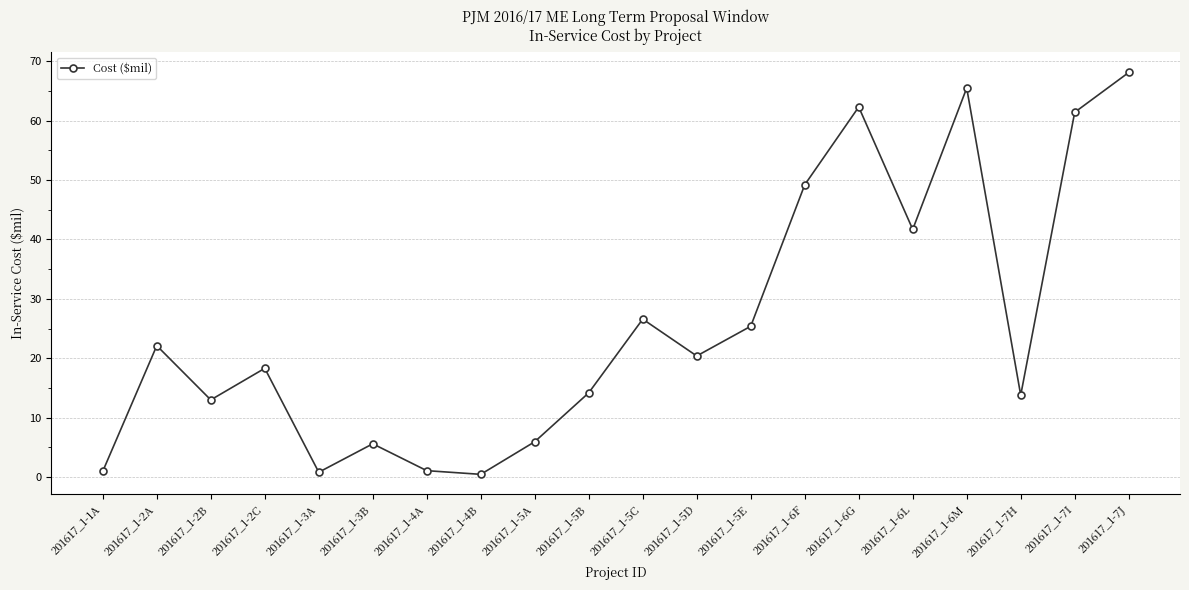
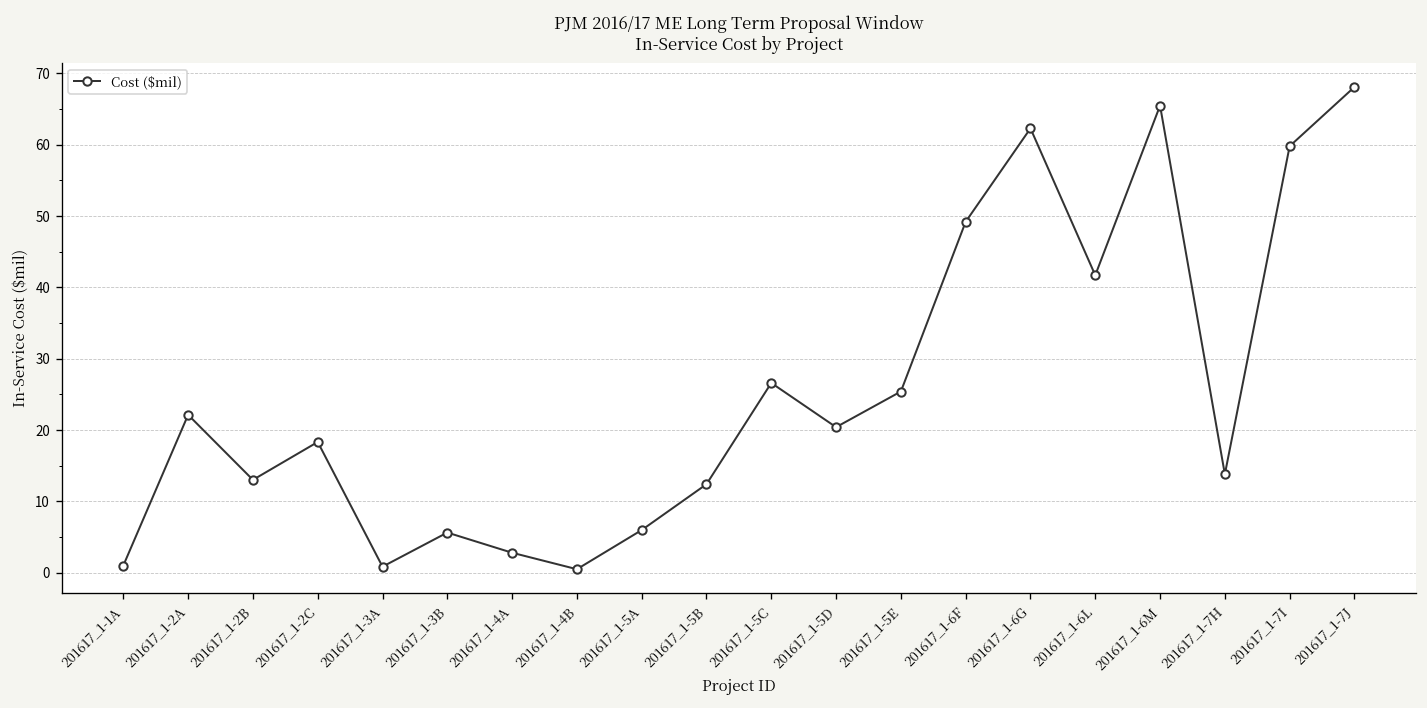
  {
    "201617_1-1A": 1,
    "201617_1-2A": 22,
    "201617_1-2B": 13,
    "201617_1-2C": 18,
    "201617_1-3A": 1,
    "201617_1-3B": 6,
-   "201617_1-4A": 1,
+   "201617_1-4A": 3,
    "201617_1-4B": 0,
    "201617_1-5A": 6,
-   "201617_1-5B": 14,
+   "201617_1-5B": 12,
    "201617_1-5C": 27,
    "201617_1-5D": 20,
    "201617_1-5E": 25,
    "201617_1-6F": 49,
    "201617_1-6G": 62,
    "201617_1-6L": 42,
    "201617_1-6M": 65,
    "201617_1-7H": 14,
-   "201617_1-7I": 61,
+   "201617_1-7I": 60,
    "201617_1-7J": 68
  }
